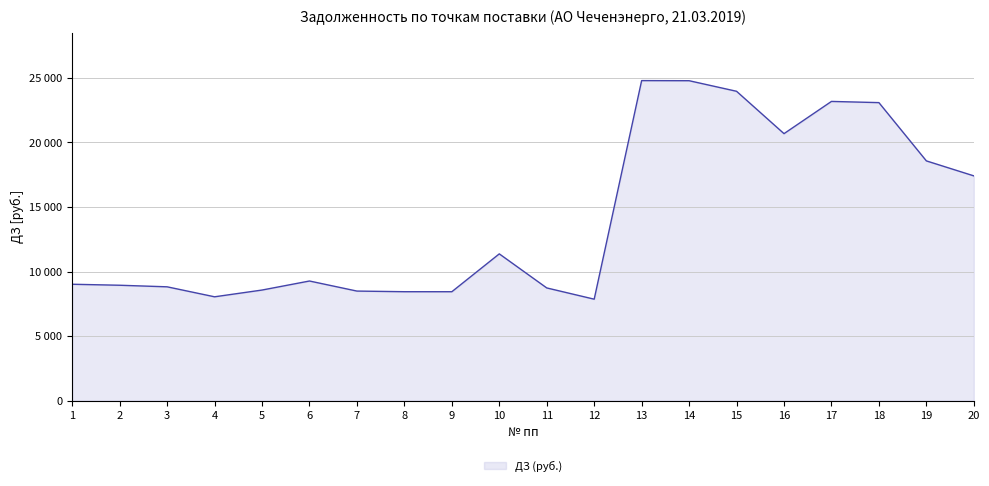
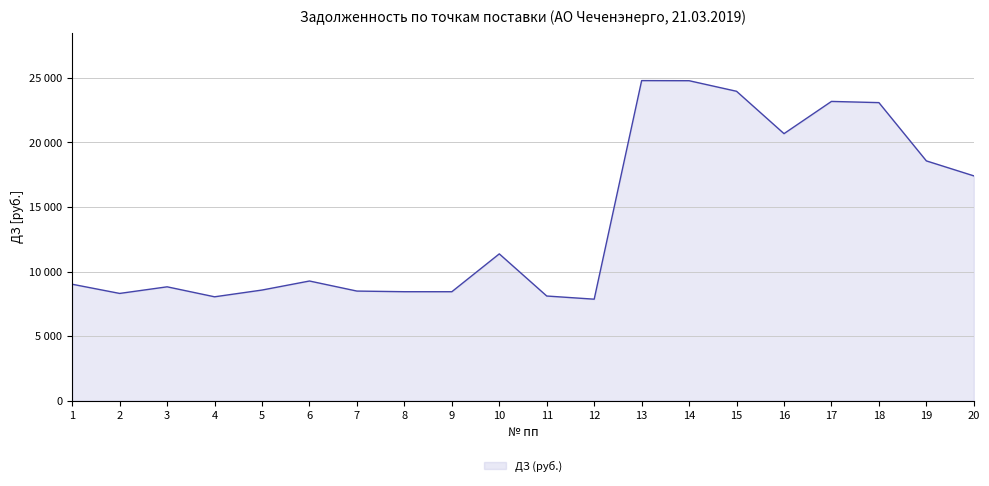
  {
    "1": 9000,
-   "2": 8900,
+   "2": 8300,
    "3": 8800,
    "4": 8000,
    "5": 8600,
    "6": 9300,
    "7": 8500,
    "8": 8400,
    "9": 8400,
    "10": 11400,
-   "11": 8700,
+   "11": 8100,
    "12": 7900,
    "13": 24800,
    "14": 24800,
    "15": 24000,
    "16": 20700,
    "17": 23200,
    "18": 23100,
    "19": 18600,
    "20": 17400
  }
